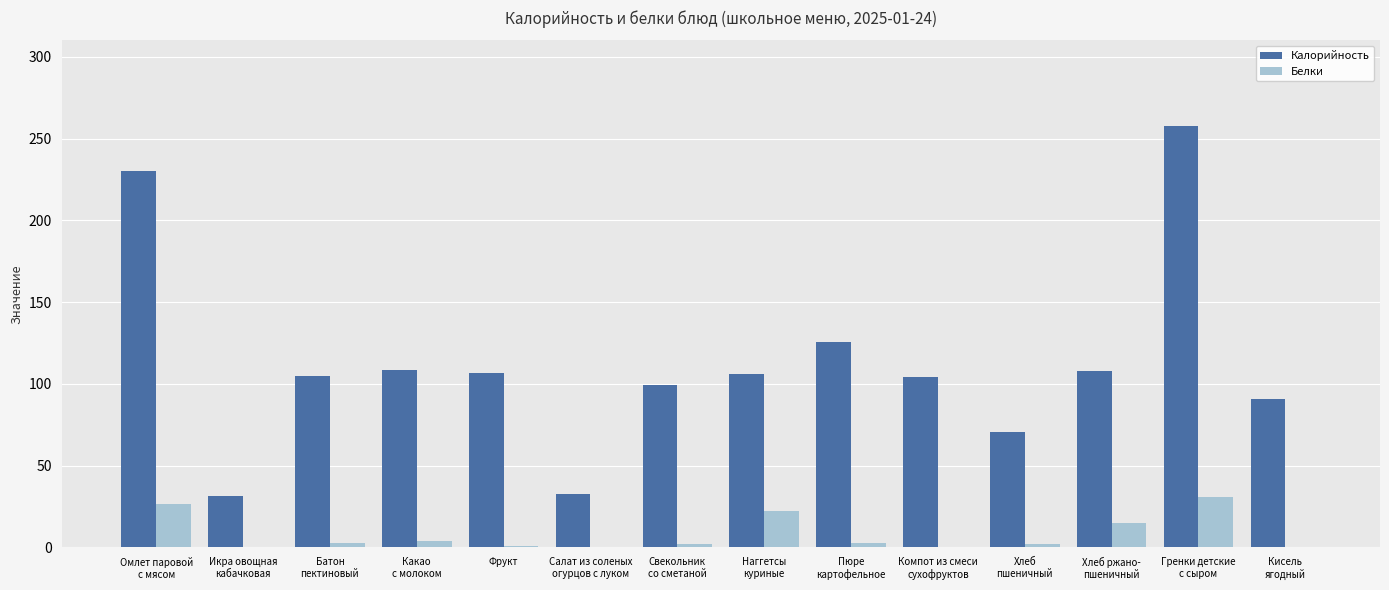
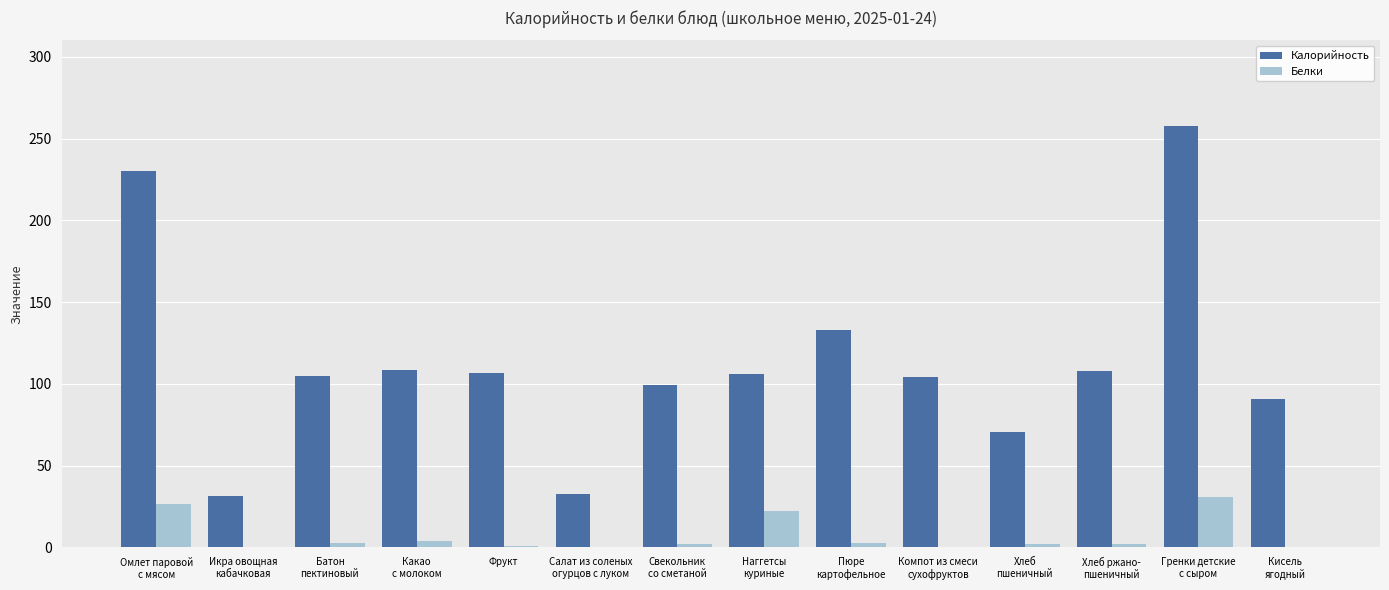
  {
    "Калорийность": {
      "Омлет паровой с мясом": 230,
      "Икра овощная кабачковая": 31,
      "Батон пектиновый": 105,
      "Какао с молоком": 109,
      "Фрукт": 107,
      "Салат из соленых огурцов с луком": 33,
      "Свекольник со сметаной": 99,
      "Наггетсы куриные": 106,
-     "Пюре картофельное": 126,
+     "Пюре картофельное": 133,
      "Компот из смеси сухофруктов": 104,
      "Хлеб пшеничный": 70,
      "Хлеб ржано- пшеничный": 108,
      "Гренки детские с сыром": 258,
      "Кисель ягодный": 91
    },
    "Белки": {
      "Омлет паровой с мясом": 26,
      "Батон пектиновый": 3,
      "Какао с молоком": 4,
      "Свекольник со сметаной": 2,
      "Наггетсы куриные": 22,
      "Пюре картофельное": 3,
      "Хлеб пшеничный": 2,
-     "Хлеб ржано- пшеничный": 15,
+     "Хлеб ржано- пшеничный": 2,
      "Гренки детские с сыром": 31
    }
  }
